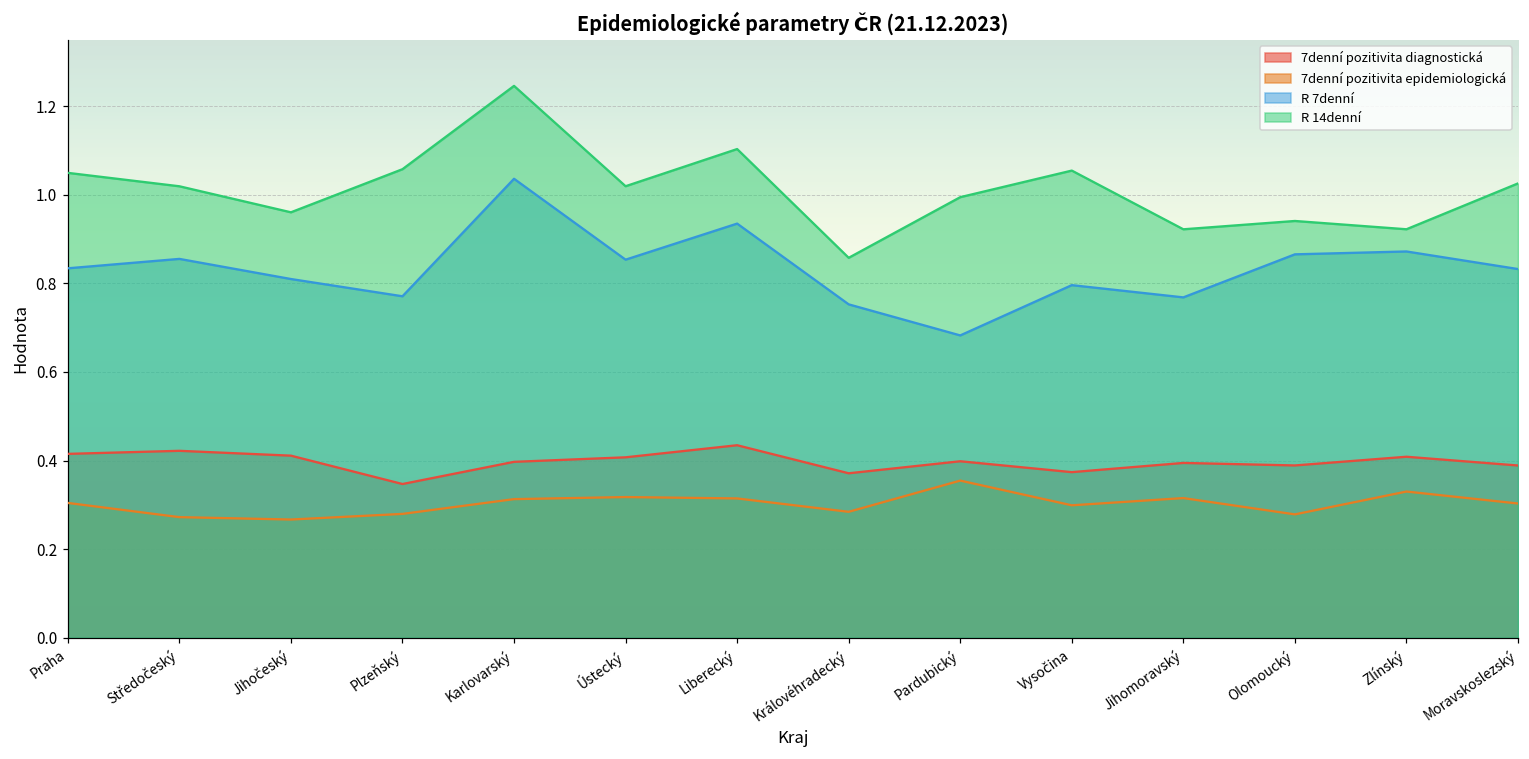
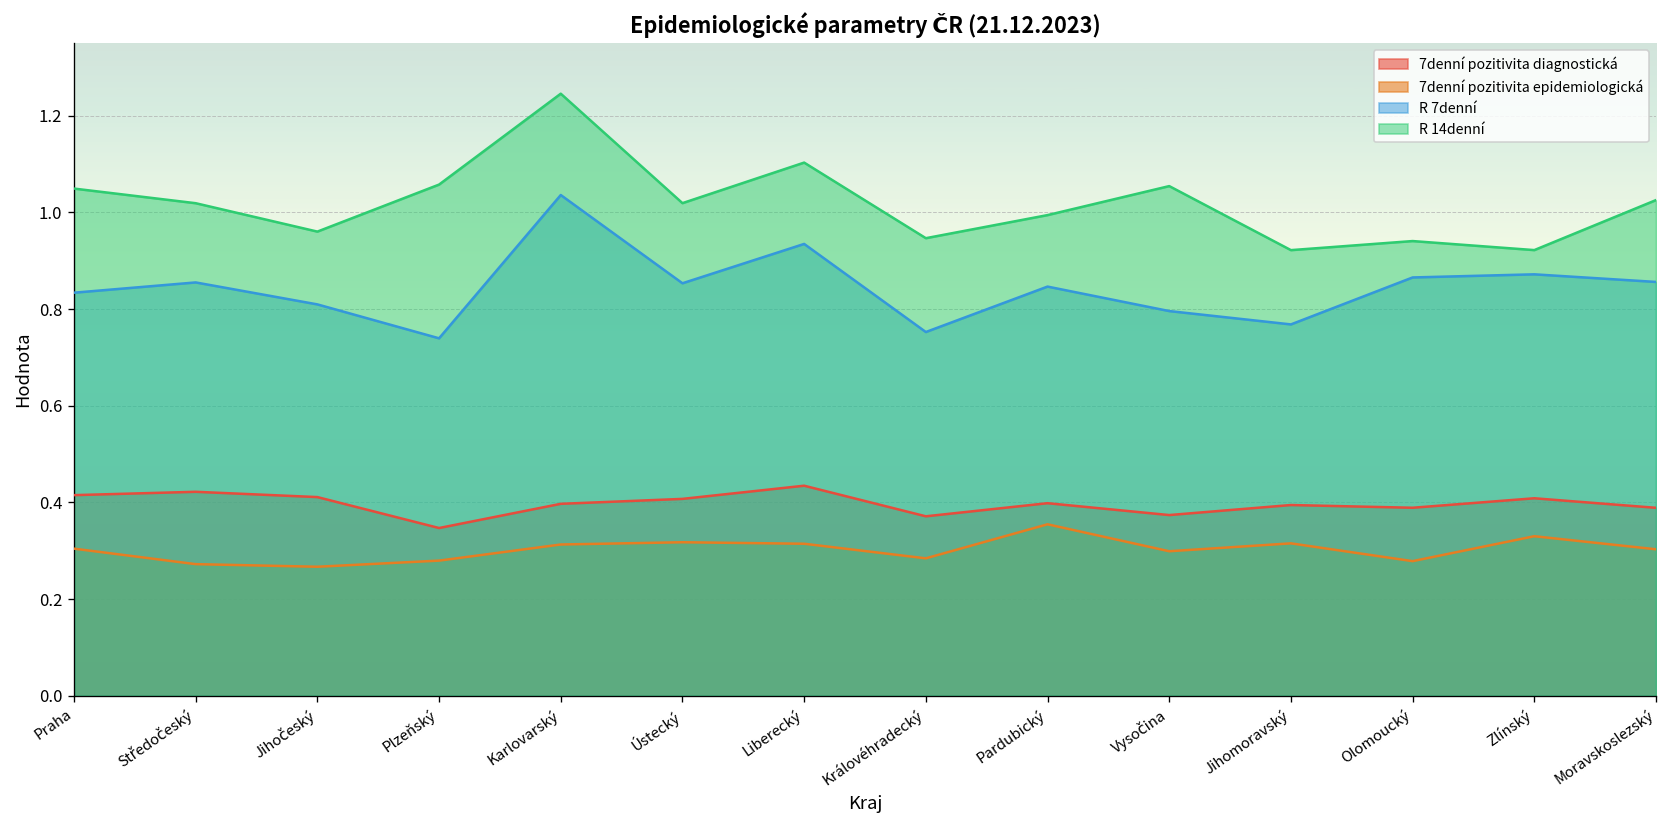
  {
    "R 7denní": {
      "Praha": 0.83,
      "Středočeský": 0.86,
      "Jihočeský": 0.81,
-     "Plzeňský": 0.77,
+     "Plzeňský": 0.74,
      "Karlovarský": 1.04,
      "Ústecký": 0.85,
      "Liberecký": 0.93,
      "Královéhradecký": 0.75,
-     "Pardubický": 0.68,
+     "Pardubický": 0.85,
      "Vysočina": 0.80,
      "Jihomoravský": 0.77,
      "Olomoucký": 0.87,
      "Zlínský": 0.87,
-     "Moravskoslezský": 0.83
+     "Moravskoslezský": 0.86
    },
    "R 14denní": {
      "Praha": 1.05,
      "Středočeský": 1.02,
      "Jihočeský": 0.96,
      "Plzeňský": 1.06,
      "Karlovarský": 1.25,
      "Ústecký": 1.02,
      "Liberecký": 1.10,
-     "Královéhradecký": 0.86,
+     "Královéhradecký": 0.95,
      "Pardubický": 0.99,
      "Vysočina": 1.05,
      "Jihomoravský": 0.92,
      "Olomoucký": 0.94,
      "Zlínský": 0.92,
      "Moravskoslezský": 1.03
    }
  }
